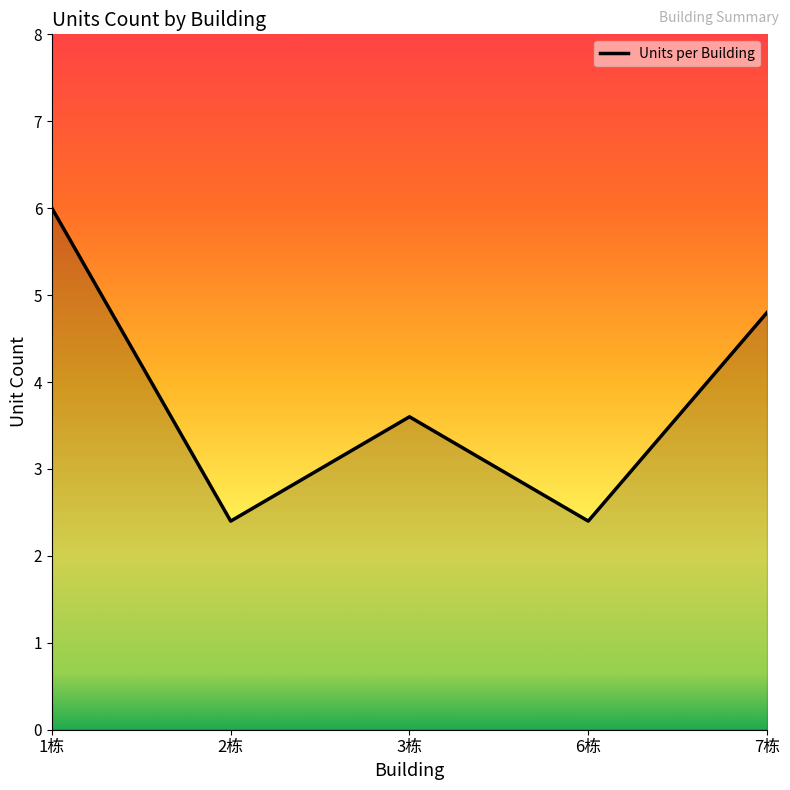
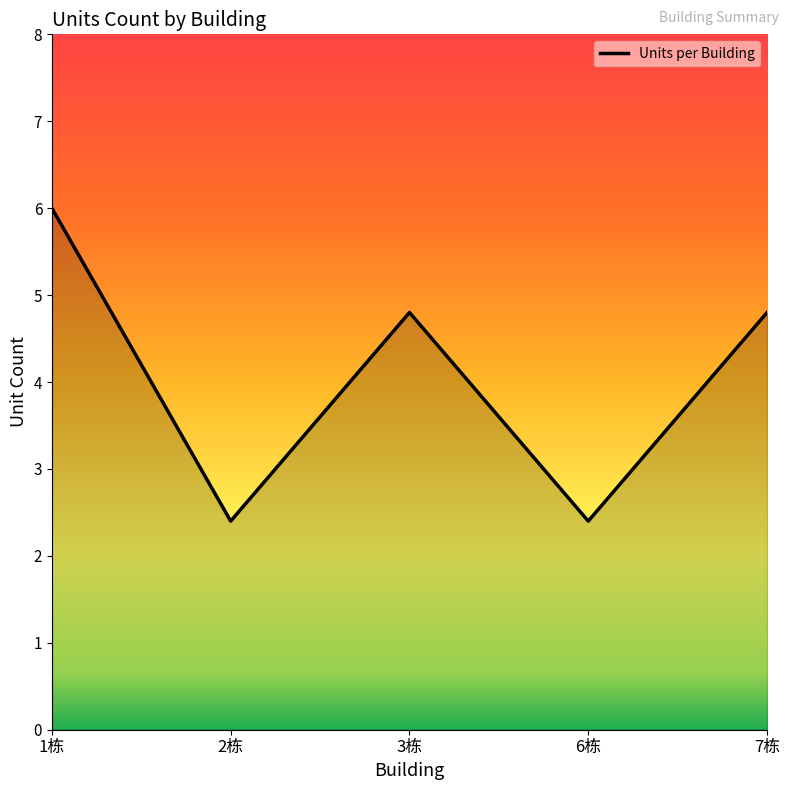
  {
    "1栋": 6.0,
    "2栋": 2.4,
-   "3栋": 3.6,
+   "3栋": 4.8,
    "6栋": 2.4,
    "7栋": 4.8
  }
